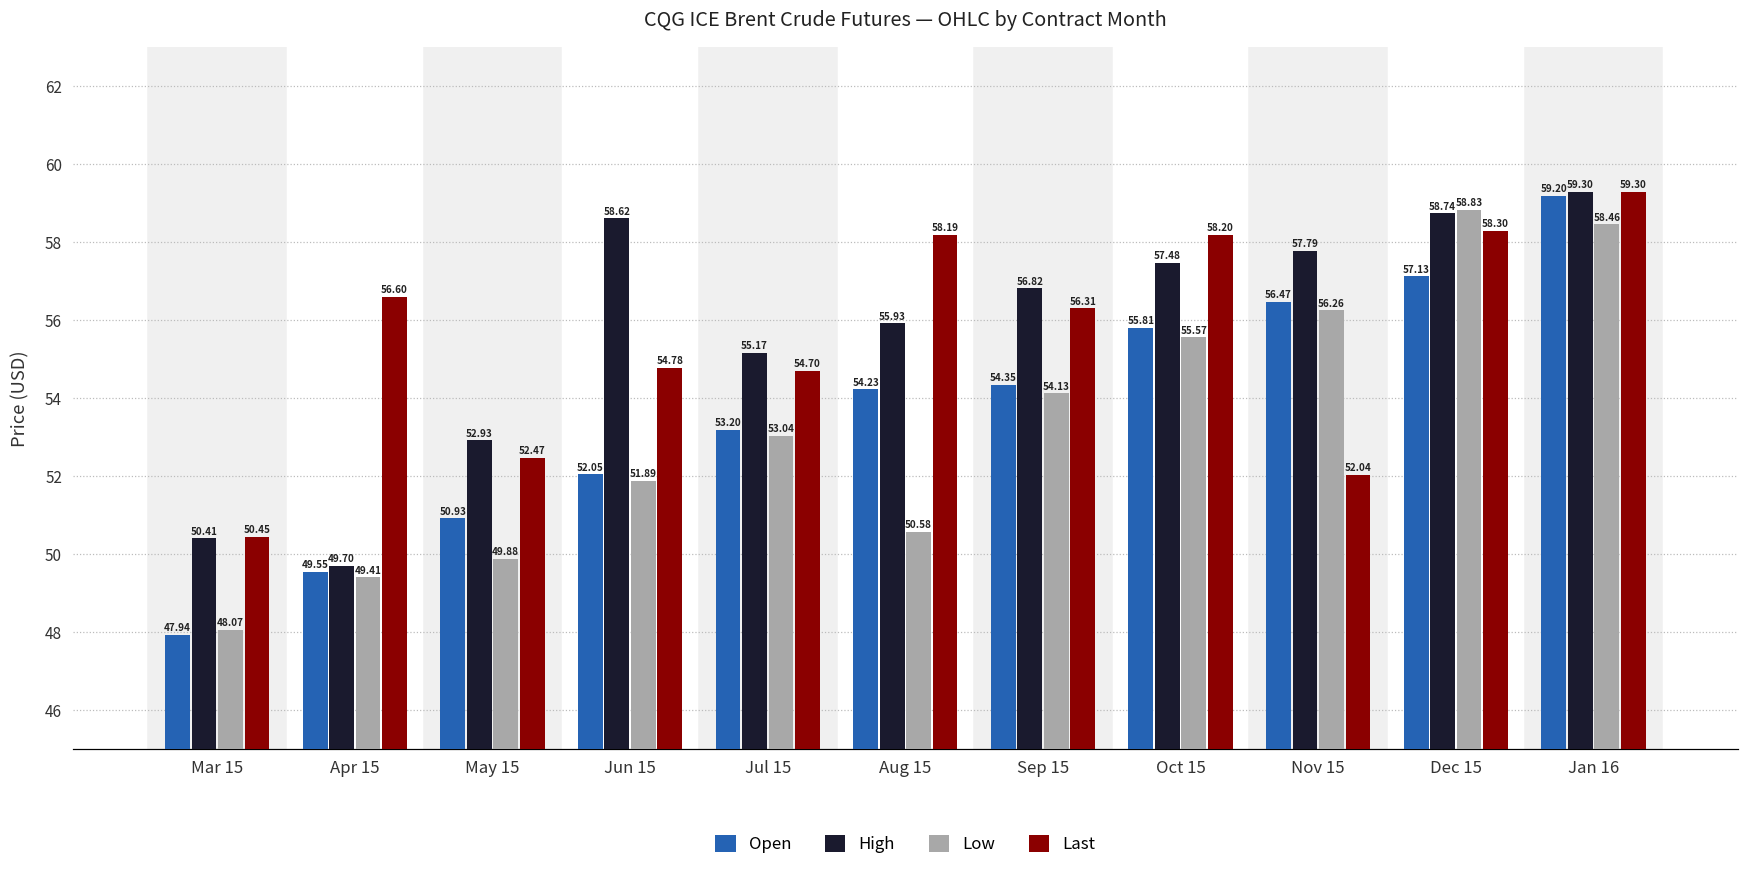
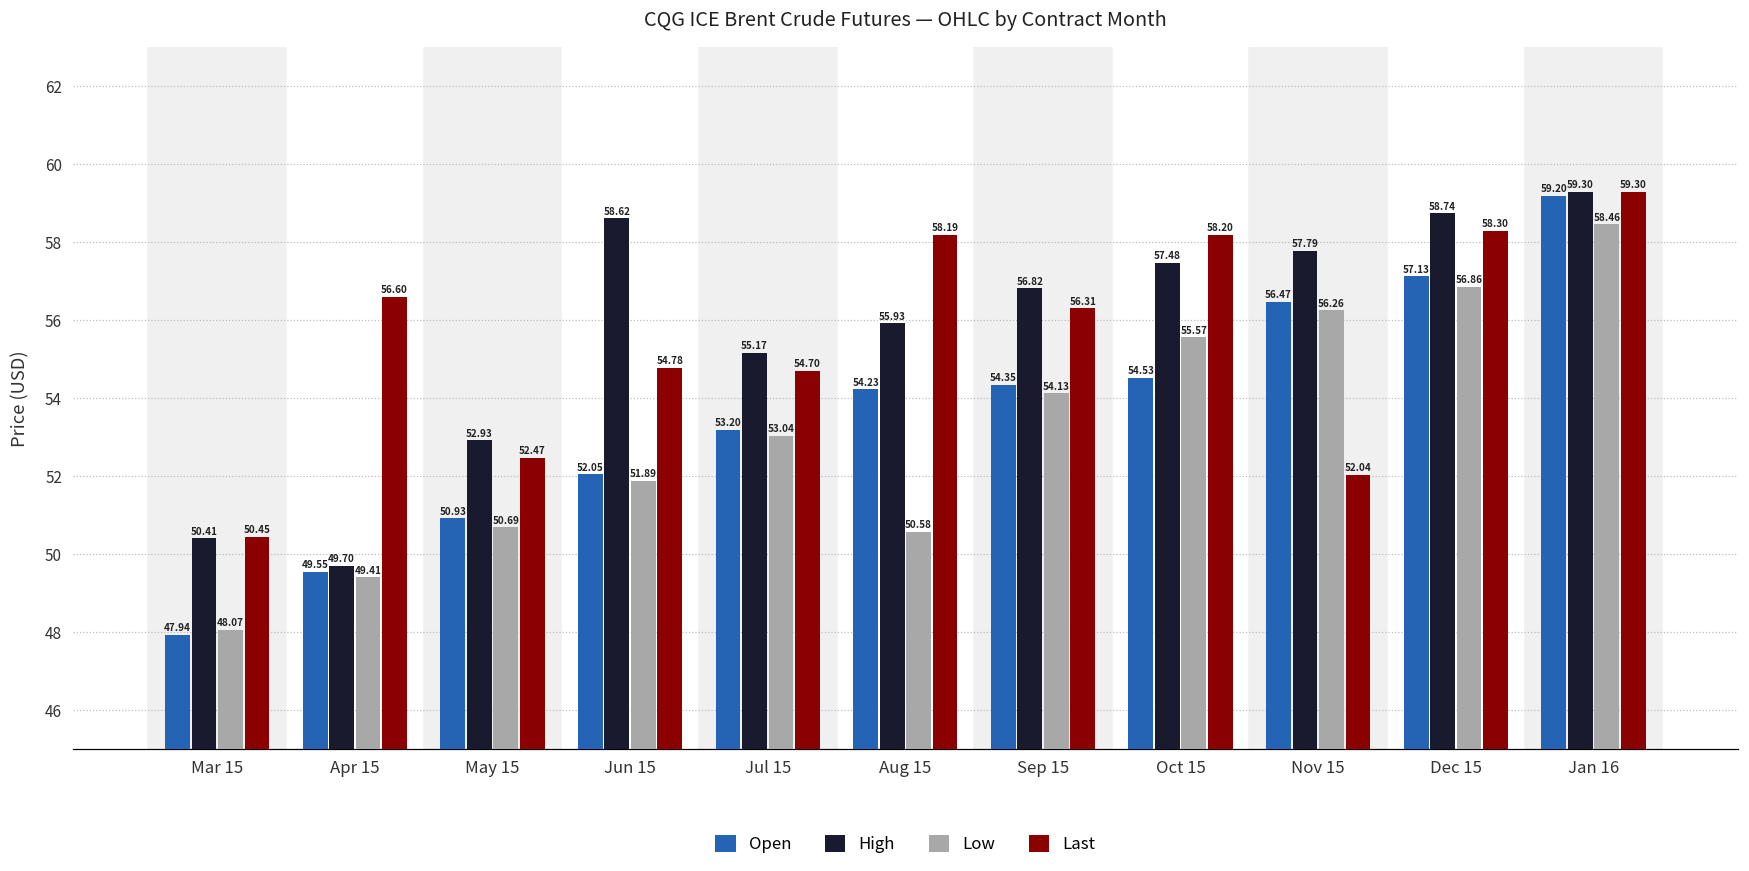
  {
    "Open": {
      "Mar 15": 47.94,
      "Apr 15": 49.55,
      "May 15": 50.93,
      "Jun 15": 52.05,
      "Jul 15": 53.20,
      "Aug 15": 54.23,
      "Sep 15": 54.35,
-     "Oct 15": 55.81,
+     "Oct 15": 54.53,
      "Nov 15": 56.47,
      "Dec 15": 57.13,
      "Jan 16": 59.20
    },
    "High": {
      "Mar 15": 50.41,
      "Apr 15": 49.70,
      "May 15": 52.93,
      "Jun 15": 58.62,
      "Jul 15": 55.17,
      "Aug 15": 55.93,
      "Sep 15": 56.82,
      "Oct 15": 57.48,
      "Nov 15": 57.79,
      "Dec 15": 58.74,
      "Jan 16": 59.30
    },
    "Low": {
      "Mar 15": 48.07,
      "Apr 15": 49.41,
-     "May 15": 49.88,
+     "May 15": 50.69,
      "Jun 15": 51.89,
      "Jul 15": 53.04,
      "Aug 15": 50.58,
      "Sep 15": 54.13,
      "Oct 15": 55.57,
      "Nov 15": 56.26,
-     "Dec 15": 58.83,
+     "Dec 15": 56.86,
      "Jan 16": 58.46
    },
    "Last": {
      "Mar 15": 50.45,
      "Apr 15": 56.60,
      "May 15": 52.47,
      "Jun 15": 54.78,
      "Jul 15": 54.70,
      "Aug 15": 58.19,
      "Sep 15": 56.31,
      "Oct 15": 58.20,
      "Nov 15": 52.04,
      "Dec 15": 58.30,
      "Jan 16": 59.30
    }
  }
